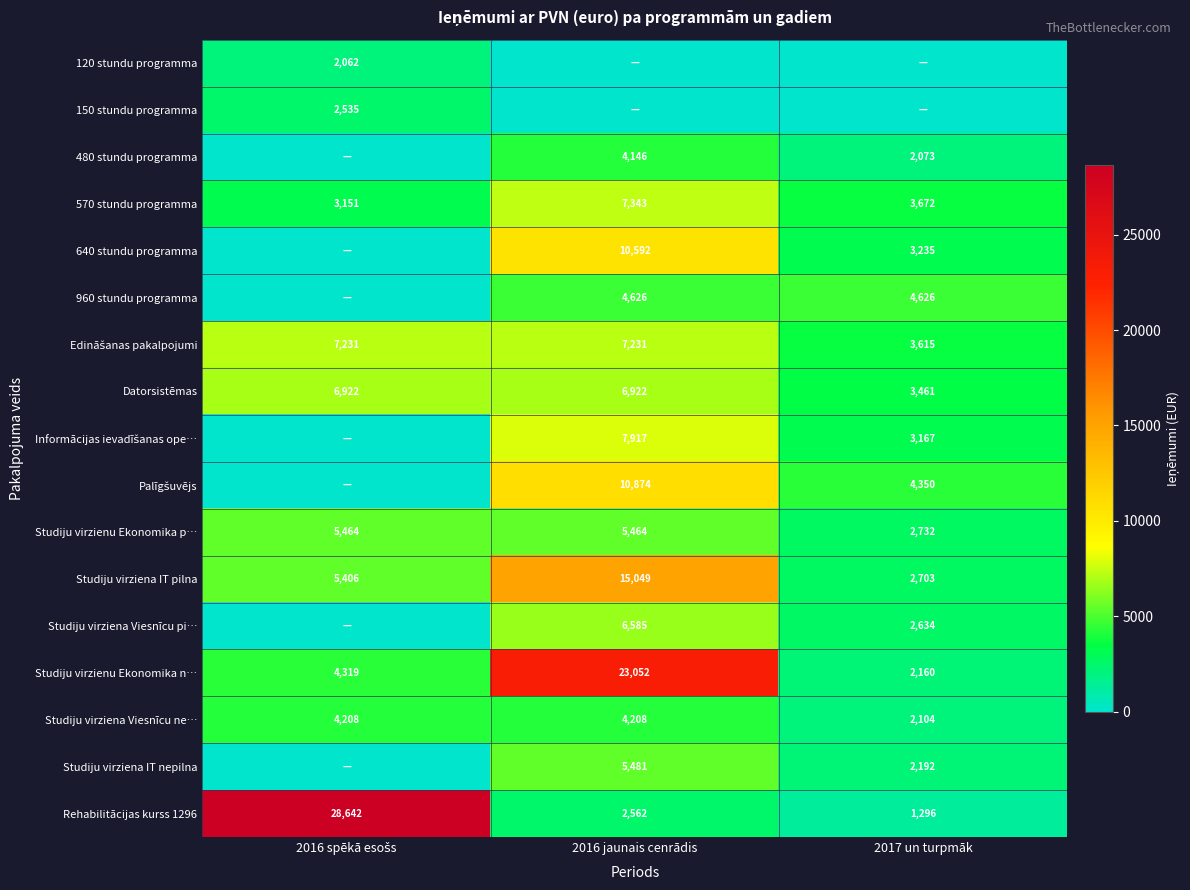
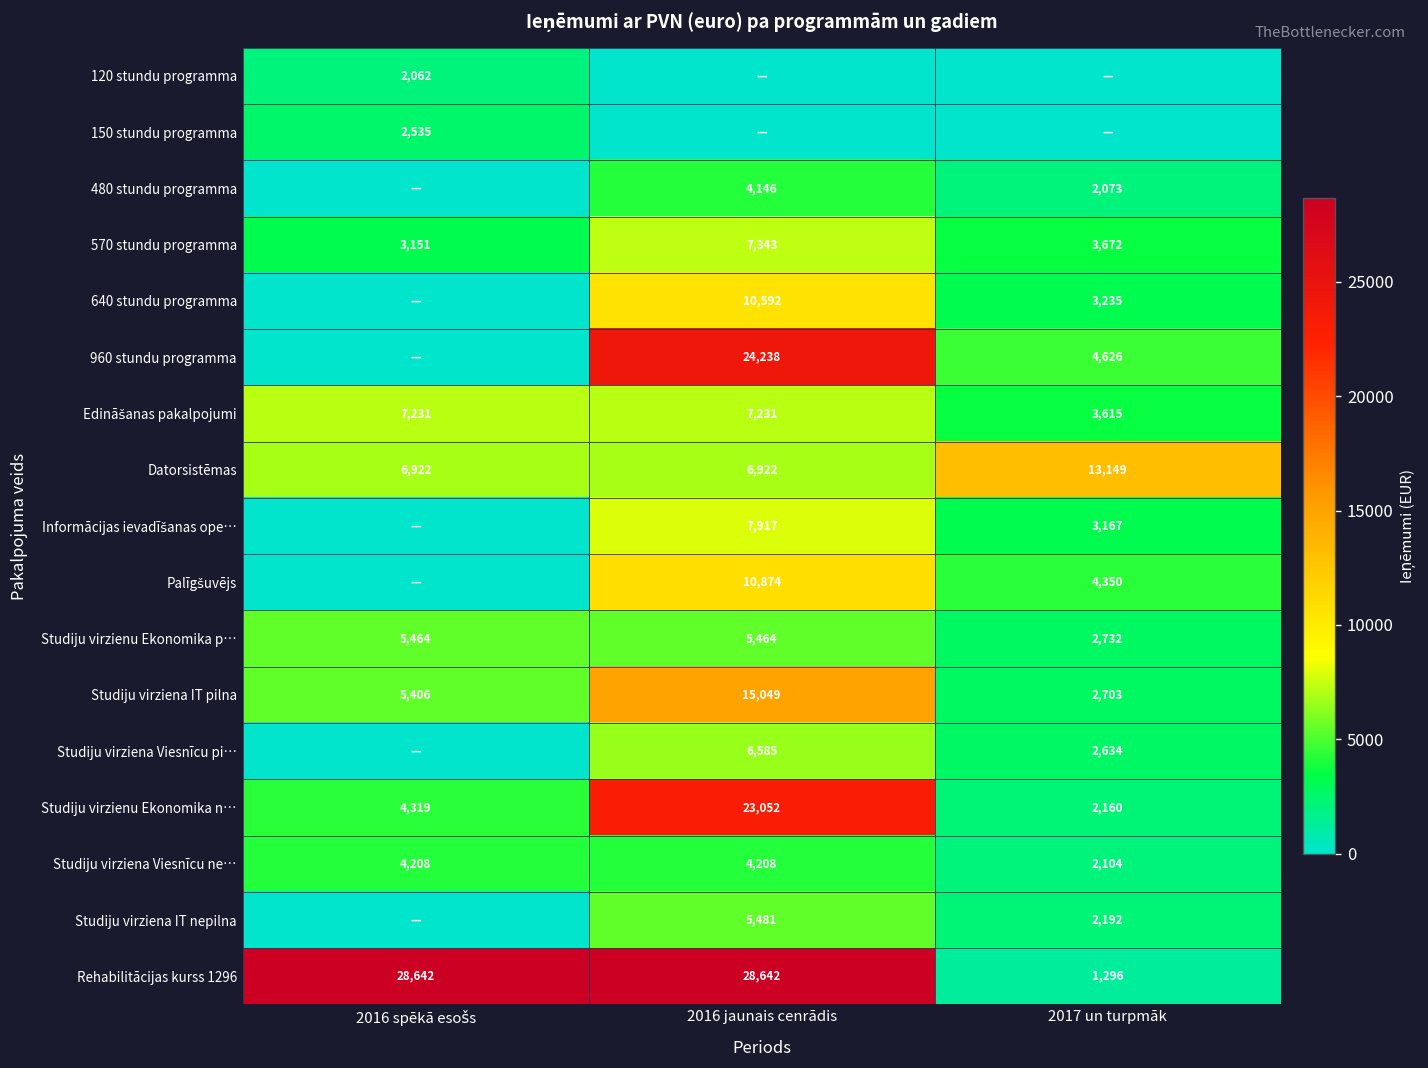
  {
    "120 stundu programma": {
      "2016 spēkā esošs": "2,062"
    },
    "150 stundu programma": {
      "2016 spēkā esošs": "2,535"
    },
    "480 stundu programma": {
      "2016 jaunais cenrādis": "4,146",
      "2017 un turpmāk": "2,073"
    },
    "570 stundu programma": {
      "2016 spēkā esošs": "3,151",
      "2016 jaunais cenrādis": "7,343",
      "2017 un turpmāk": "3,672"
    },
    "640 stundu programma": {
      "2016 jaunais cenrādis": "10,592",
      "2017 un turpmāk": "3,235"
    },
    "960 stundu programma": {
-     "2016 jaunais cenrādis": "4,626",
+     "2016 jaunais cenrādis": "24,238",
      "2017 un turpmāk": "4,626"
    },
    "Edināšanas pakalpojumi": {
      "2016 spēkā esošs": "7,231",
      "2016 jaunais cenrādis": "7,231",
      "2017 un turpmāk": "3,615"
    },
    "Datorsistēmas": {
      "2016 spēkā esošs": "6,922",
      "2016 jaunais cenrādis": "6,922",
-     "2017 un turpmāk": "3,461"
+     "2017 un turpmāk": "13,149"
    },
    "Informācijas ievadīšanas ope…": {
      "2016 jaunais cenrādis": "7,917",
      "2017 un turpmāk": "3,167"
    },
    "Palīgšuvējs": {
      "2016 jaunais cenrādis": "10,874",
      "2017 un turpmāk": "4,350"
    },
    "Studiju virzienu Ekonomika p…": {
      "2016 spēkā esošs": "5,464",
      "2016 jaunais cenrādis": "5,464",
      "2017 un turpmāk": "2,732"
    },
    "Studiju virziena IT pilna": {
      "2016 spēkā esošs": "5,406",
      "2016 jaunais cenrādis": "15,049",
      "2017 un turpmāk": "2,703"
    },
    "Studiju virziena Viesnīcu pi…": {
      "2016 jaunais cenrādis": "6,585",
      "2017 un turpmāk": "2,634"
    },
    "Studiju virzienu Ekonomika n…": {
      "2016 spēkā esošs": "4,319",
      "2016 jaunais cenrādis": "23,052",
      "2017 un turpmāk": "2,160"
    },
    "Studiju virziena Viesnīcu ne…": {
      "2016 spēkā esošs": "4,208",
      "2016 jaunais cenrādis": "4,208",
      "2017 un turpmāk": "2,104"
    },
    "Studiju virziena IT nepilna": {
      "2016 jaunais cenrādis": "5,481",
      "2017 un turpmāk": "2,192"
    },
    "Rehabilitācijas kurss 1296": {
      "2016 spēkā esošs": "28,642",
-     "2016 jaunais cenrādis": "2,562",
+     "2016 jaunais cenrādis": "28,642",
      "2017 un turpmāk": "1,296"
    }
  }
